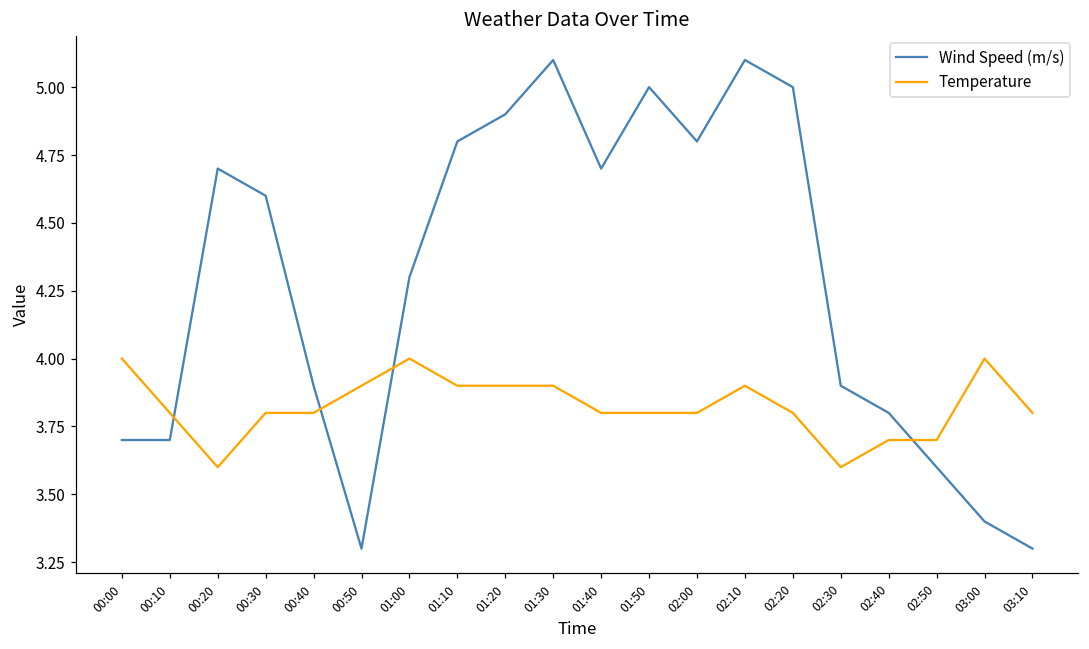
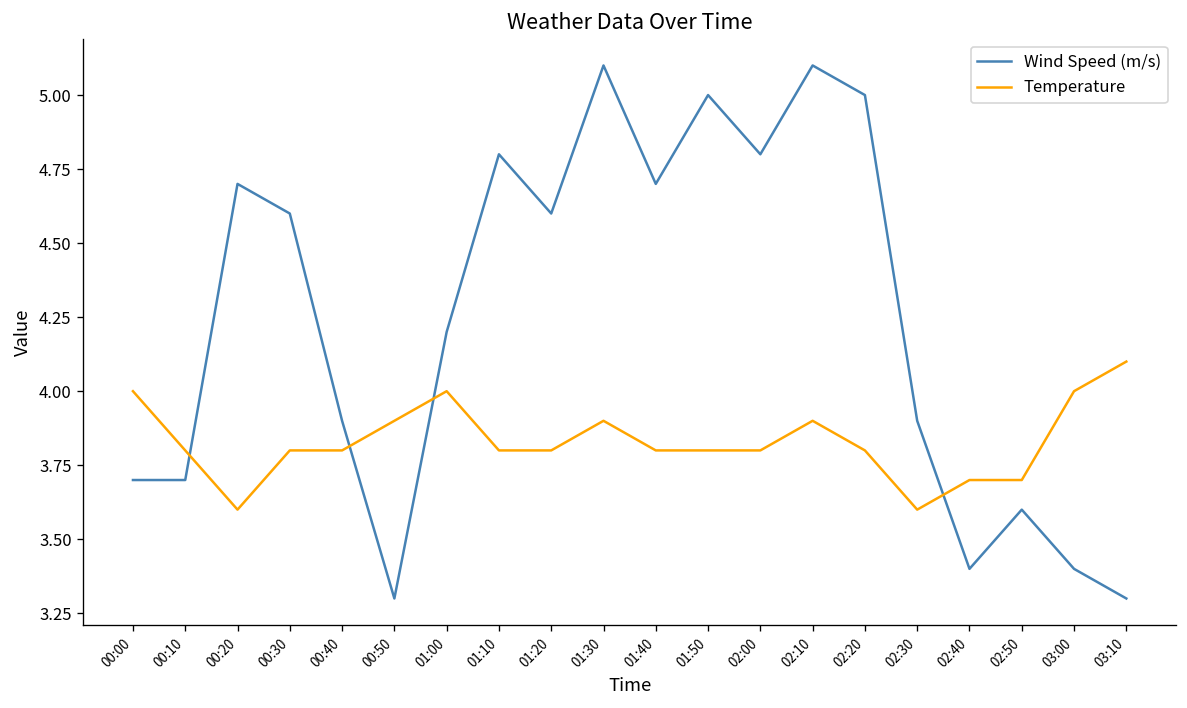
  {
    "Wind Speed (m/s)": {
      "00:00": 3.7,
      "00:10": 3.7,
      "00:20": 4.7,
      "00:30": 4.6,
      "00:40": 3.9,
      "00:50": 3.3,
-     "01:00": 4.3,
+     "01:00": 4.2,
      "01:10": 4.8,
-     "01:20": 4.9,
+     "01:20": 4.6,
      "01:30": 5.1,
      "01:40": 4.7,
      "01:50": 5.0,
      "02:00": 4.8,
      "02:10": 5.1,
      "02:20": 5.0,
      "02:30": 3.9,
-     "02:40": 3.8,
+     "02:40": 3.4,
      "02:50": 3.6,
      "03:00": 3.4,
      "03:10": 3.3
    },
    "Temperature": {
      "00:00": 4.0,
      "00:10": 3.8,
      "00:20": 3.6,
      "00:30": 3.8,
      "00:40": 3.8,
      "00:50": 3.9,
      "01:00": 4.0,
-     "01:10": 3.9,
-     "01:20": 3.9,
+     "01:10": 3.8,
+     "01:20": 3.8,
      "01:30": 3.9,
      "01:40": 3.8,
      "01:50": 3.8,
      "02:00": 3.8,
      "02:10": 3.9,
      "02:20": 3.8,
      "02:30": 3.6,
      "02:40": 3.7,
      "02:50": 3.7,
      "03:00": 4.0,
-     "03:10": 3.8
+     "03:10": 4.1
    }
  }
